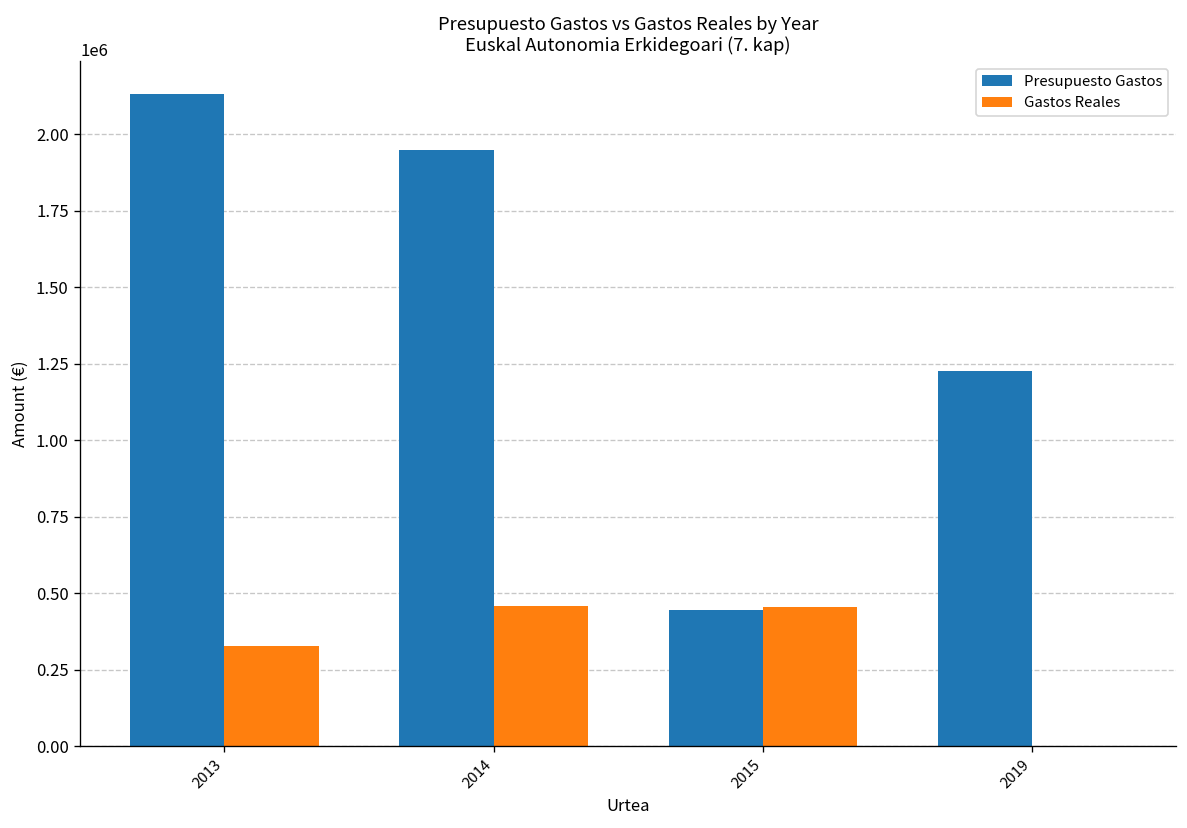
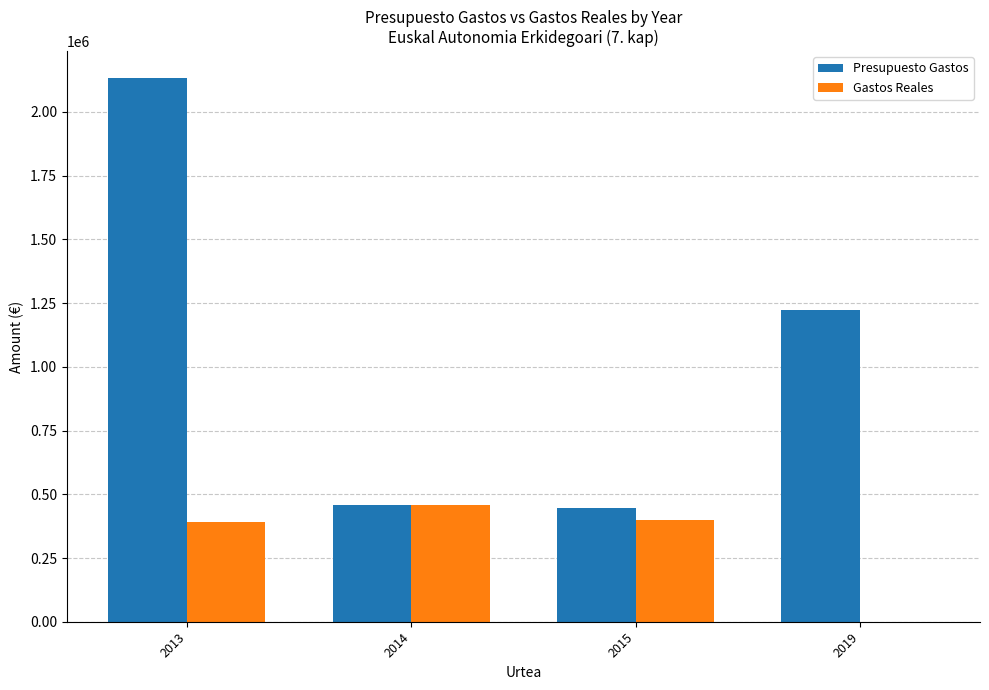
  {
    "Presupuesto Gastos": {
      "2013": 2130000,
-     "2014": 1950000,
+     "2014": 460000,
      "2015": 450000,
      "2019": 1230000
    },
    "Gastos Reales": {
-     "2013": 330000,
+     "2013": 390000,
      "2014": 460000,
-     "2015": 450000,
+     "2015": 400000,
      "2019": 0
    }
  }
